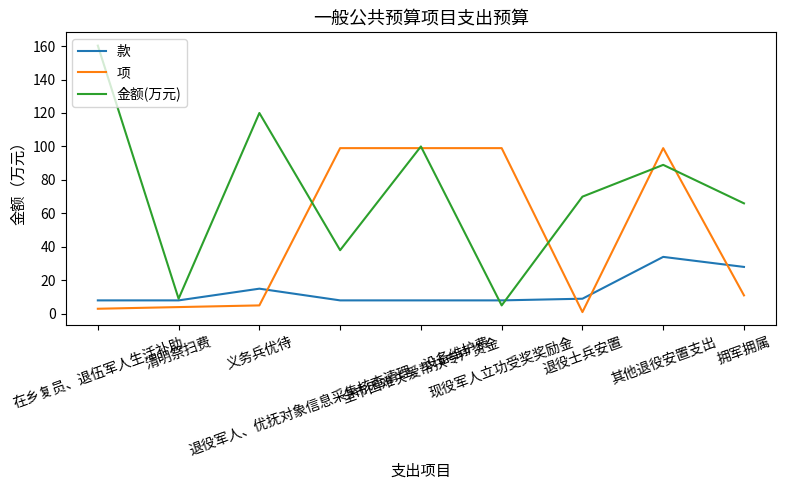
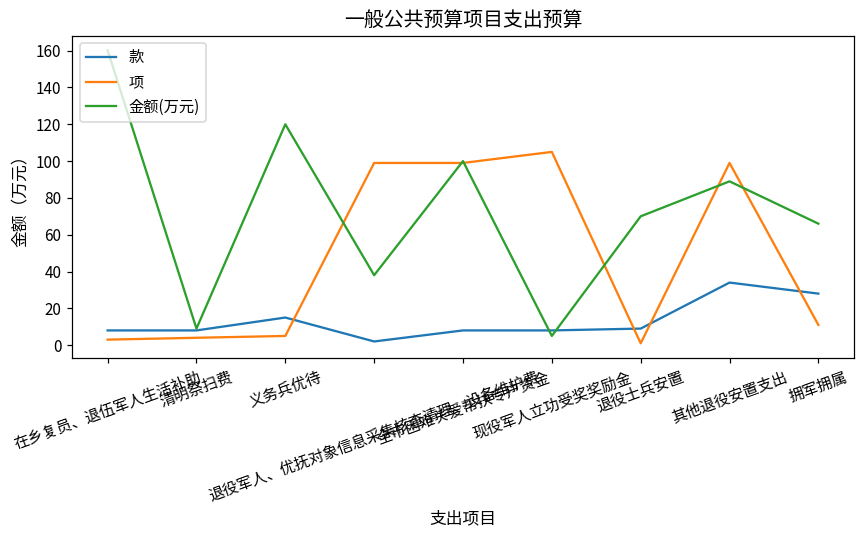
  {
    "款": {
      "在乡复员、退伍军人生活补助": 8,
      "义务兵优待": 15,
-     "退役军人、优抚对象信息采集核查清理、设备维护费": 8,
+     "退役军人、优抚对象信息采集核查清理、设备维护费": 2,
      "全市困难关爱帮扶专户资金": 8,
      "现役军人立功受奖奖励金": 8,
      "退役士兵安置": 9,
      "其他退役安置支出": 34,
      "拥军拥属": 28
    },
    "项": {
      "在乡复员、退伍军人生活补助": 3,
      "清明祭扫费": 4,
      "义务兵优待": 5,
      "退役军人、优抚对象信息采集核查清理、设备维护费": 99,
-     "现役军人立功受奖奖励金": 99,
+     "现役军人立功受奖奖励金": 105,
      "退役士兵安置": 1,
      "其他退役安置支出": 99,
      "拥军拥属": 11
    },
    "金额(万元)": {
      "义务兵优待": 120,
      "退役军人、优抚对象信息采集核查清理、设备维护费": 38,
      "现役军人立功受奖奖励金": 5,
      "退役士兵安置": 70,
      "其他退役安置支出": 89,
      "拥军拥属": 66
    }
  }
